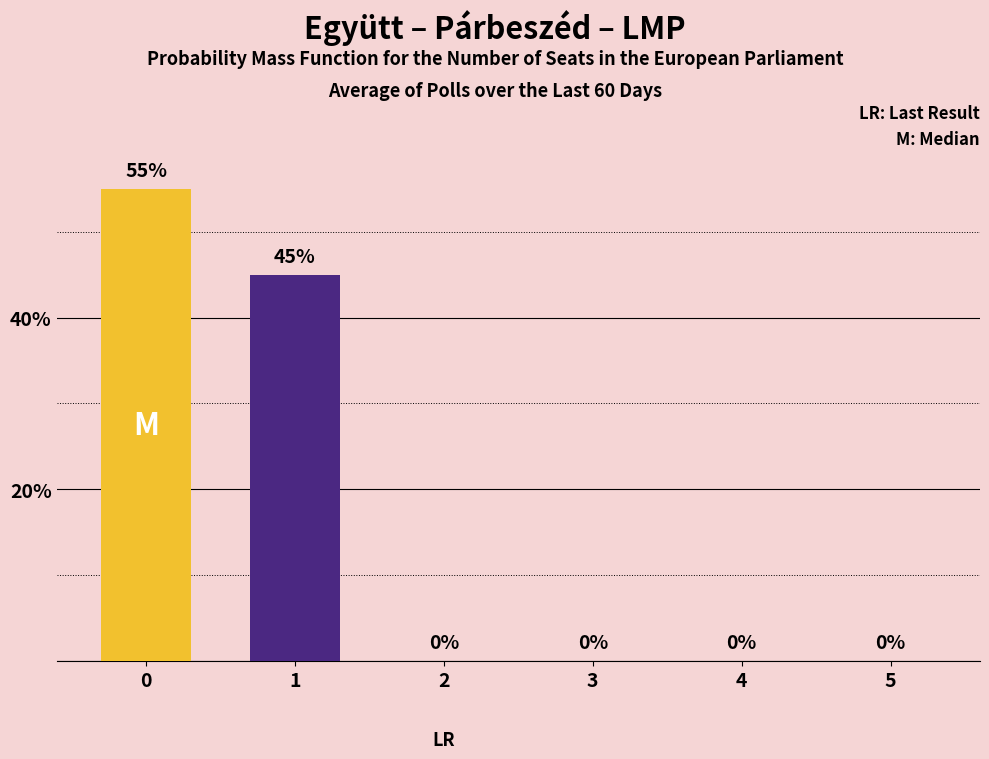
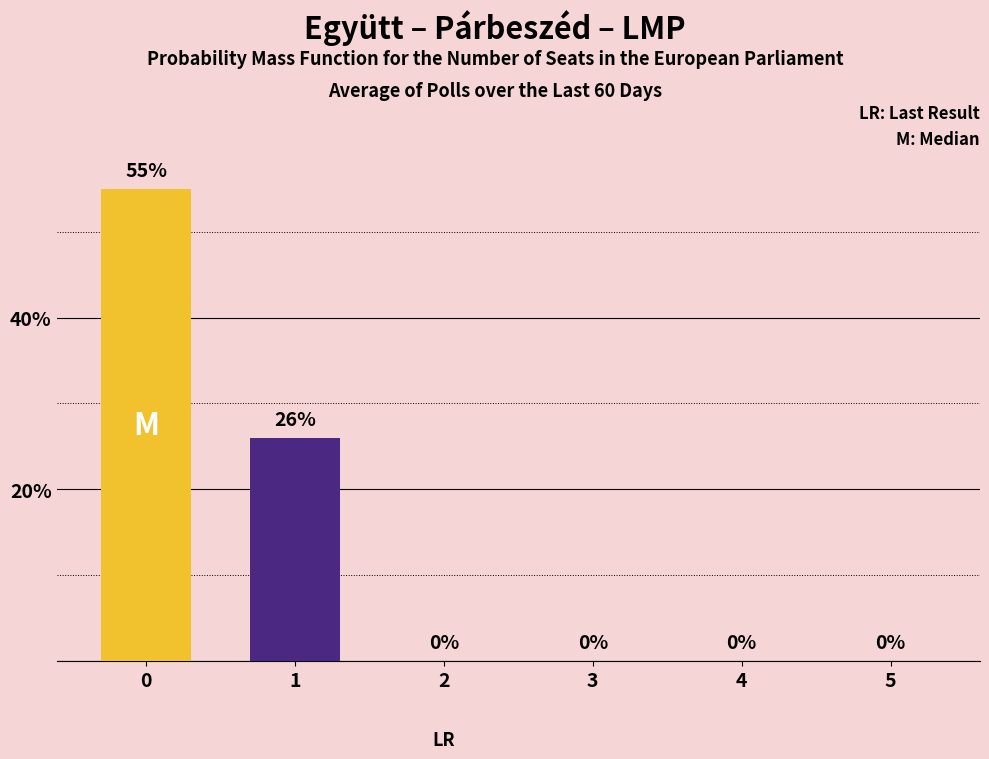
  {
    "0": "55%",
-   "1": "45%",
+   "1": "26%",
    "2": "0%",
    "3": "0%",
    "4": "0%",
    "5": "0%"
  }
